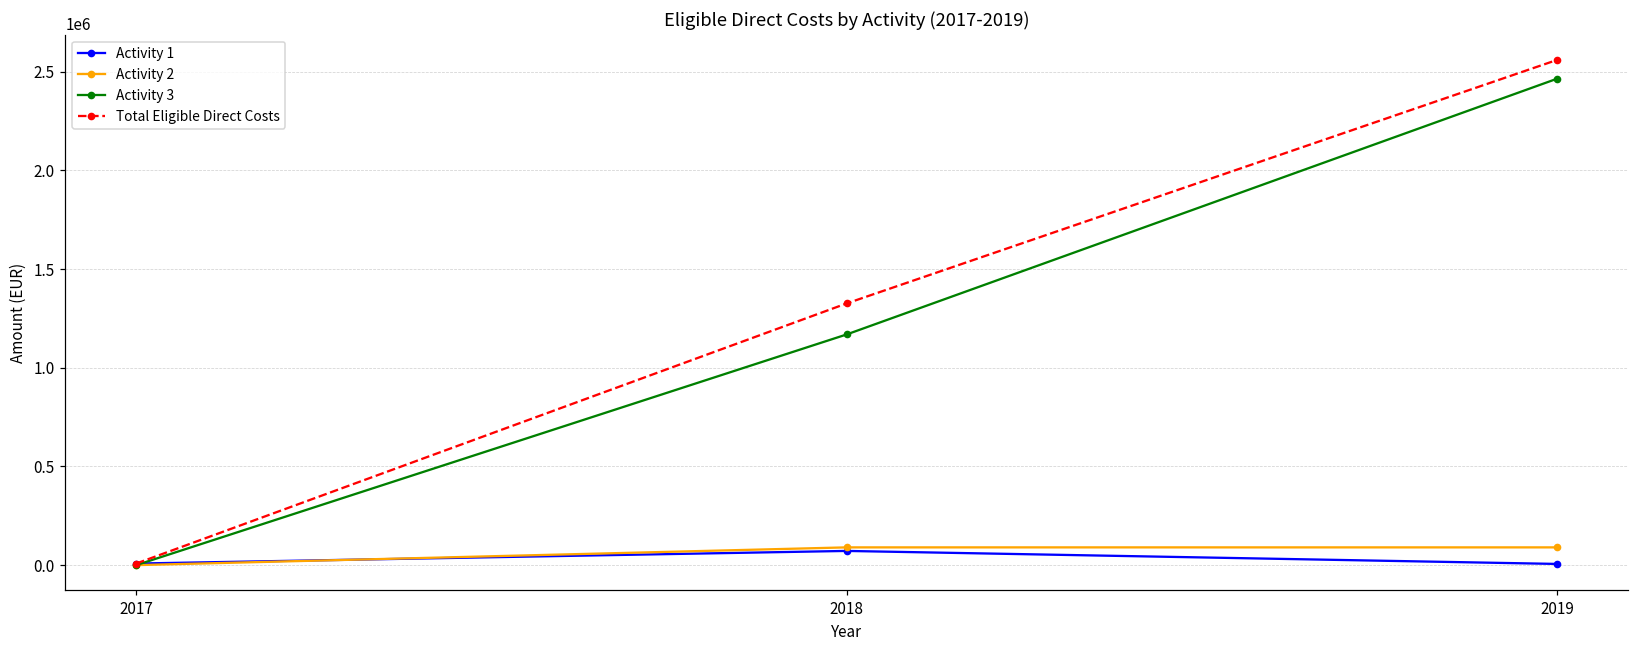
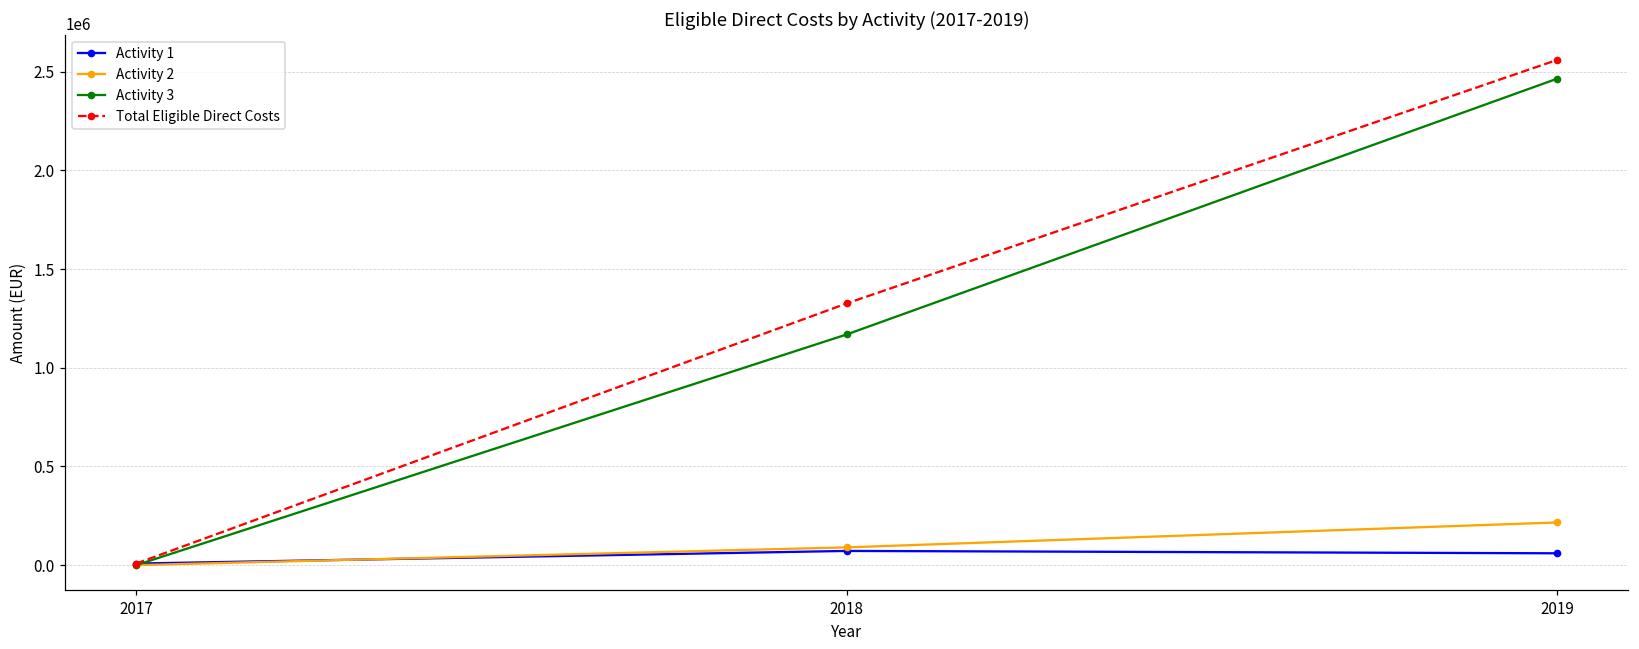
  {
    "Activity 1": {
      "2018": 70000,
-     "2019": 10000
+     "2019": 60000
    },
    "Activity 2": {
      "2018": 90000,
-     "2019": 90000
+     "2019": 220000
    },
    "Activity 3": {
      "2018": 1170000,
      "2019": 2460000
    },
    "Total Eligible Direct Costs": {
      "2018": 1330000,
      "2019": 2560000
    }
  }
